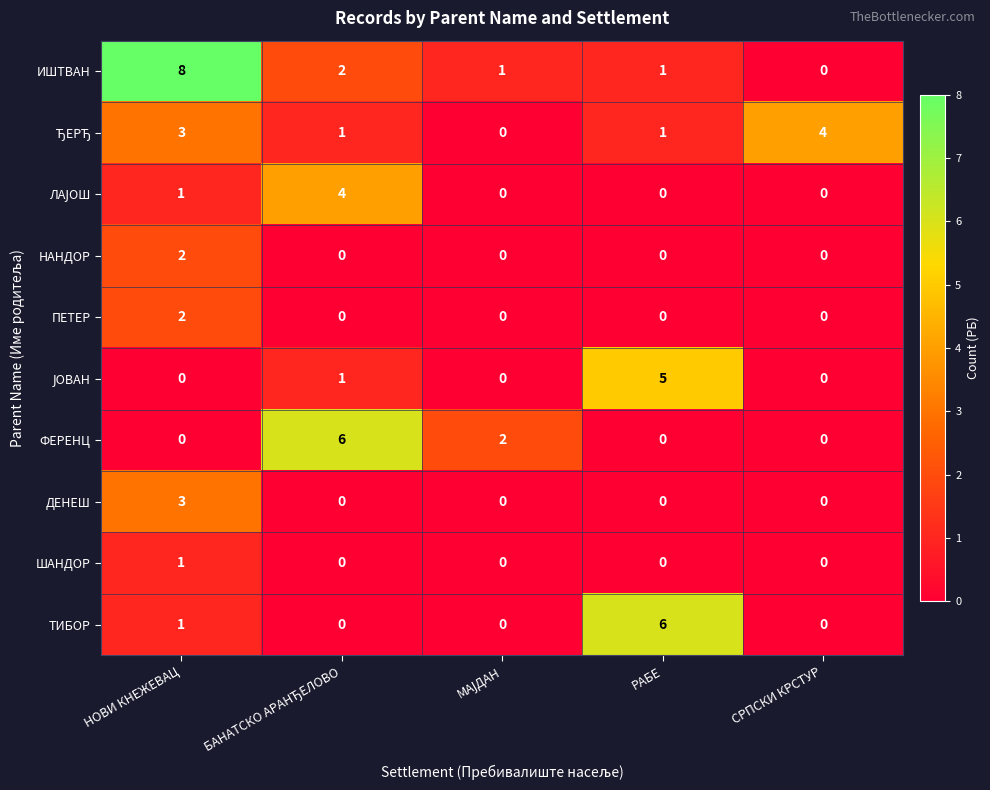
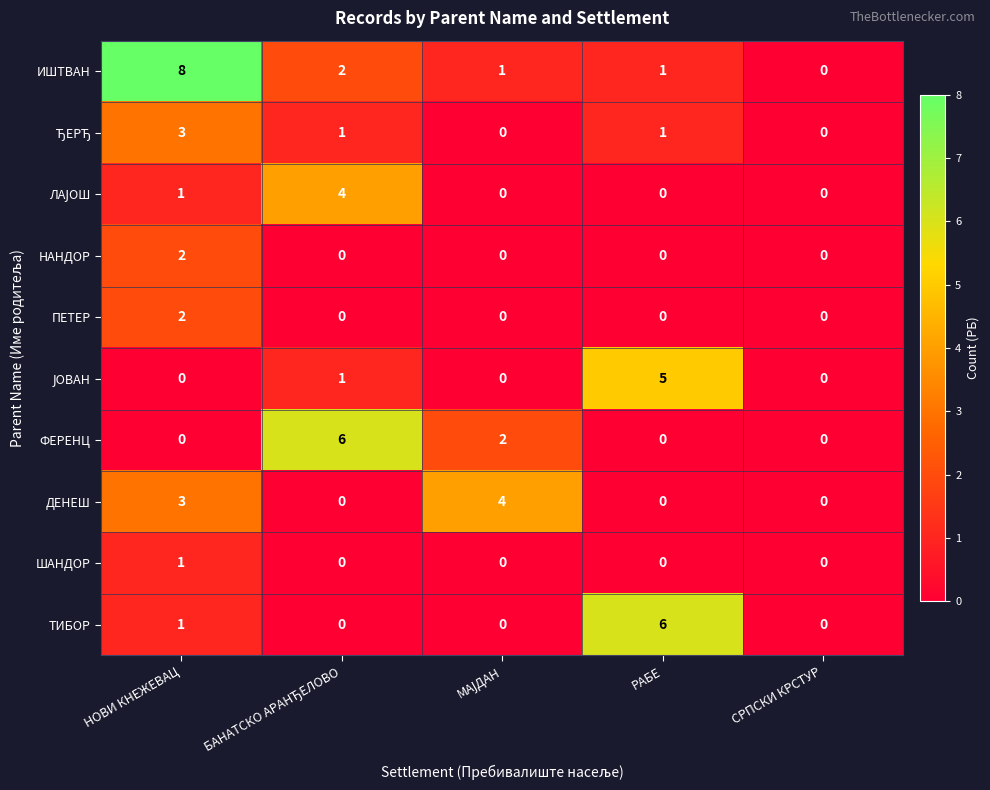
  {
    "ИШТВАН": {
      "НОВИ КНЕЖЕВАЦ": 8,
      "БАНАТСКО АРАНЂЕЛОВО": 2,
      "МАЈДАН": 1,
      "РАБЕ": 1,
      "СРПСКИ КРСТУР": 0
    },
    "ЂЕРЂ": {
      "НОВИ КНЕЖЕВАЦ": 3,
      "БАНАТСКО АРАНЂЕЛОВО": 1,
      "МАЈДАН": 0,
      "РАБЕ": 1,
-     "СРПСКИ КРСТУР": 4
+     "СРПСКИ КРСТУР": 0
    },
    "ЛАЈОШ": {
      "НОВИ КНЕЖЕВАЦ": 1,
      "БАНАТСКО АРАНЂЕЛОВО": 4,
      "МАЈДАН": 0,
      "РАБЕ": 0,
      "СРПСКИ КРСТУР": 0
    },
    "НАНДОР": {
      "НОВИ КНЕЖЕВАЦ": 2,
      "БАНАТСКО АРАНЂЕЛОВО": 0,
      "МАЈДАН": 0,
      "РАБЕ": 0,
      "СРПСКИ КРСТУР": 0
    },
    "ПЕТЕР": {
      "НОВИ КНЕЖЕВАЦ": 2,
      "БАНАТСКО АРАНЂЕЛОВО": 0,
      "МАЈДАН": 0,
      "РАБЕ": 0,
      "СРПСКИ КРСТУР": 0
    },
    "ЈОВАН": {
      "НОВИ КНЕЖЕВАЦ": 0,
      "БАНАТСКО АРАНЂЕЛОВО": 1,
      "МАЈДАН": 0,
      "РАБЕ": 5,
      "СРПСКИ КРСТУР": 0
    },
    "ФЕРЕНЦ": {
      "НОВИ КНЕЖЕВАЦ": 0,
      "БАНАТСКО АРАНЂЕЛОВО": 6,
      "МАЈДАН": 2,
      "РАБЕ": 0,
      "СРПСКИ КРСТУР": 0
    },
    "ДЕНЕШ": {
      "НОВИ КНЕЖЕВАЦ": 3,
      "БАНАТСКО АРАНЂЕЛОВО": 0,
-     "МАЈДАН": 0,
+     "МАЈДАН": 4,
      "РАБЕ": 0,
      "СРПСКИ КРСТУР": 0
    },
    "ШАНДОР": {
      "НОВИ КНЕЖЕВАЦ": 1,
      "БАНАТСКО АРАНЂЕЛОВО": 0,
      "МАЈДАН": 0,
      "РАБЕ": 0,
      "СРПСКИ КРСТУР": 0
    },
    "ТИБОР": {
      "НОВИ КНЕЖЕВАЦ": 1,
      "БАНАТСКО АРАНЂЕЛОВО": 0,
      "МАЈДАН": 0,
      "РАБЕ": 6,
      "СРПСКИ КРСТУР": 0
    }
  }
